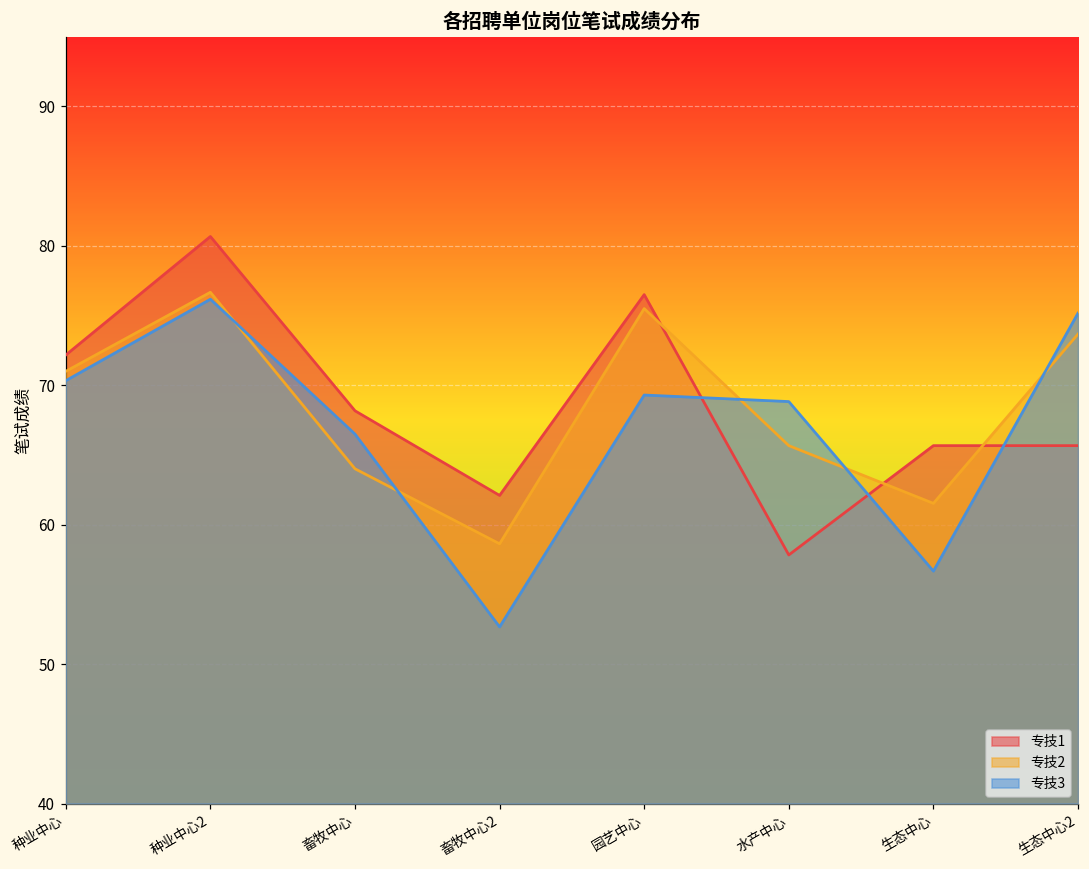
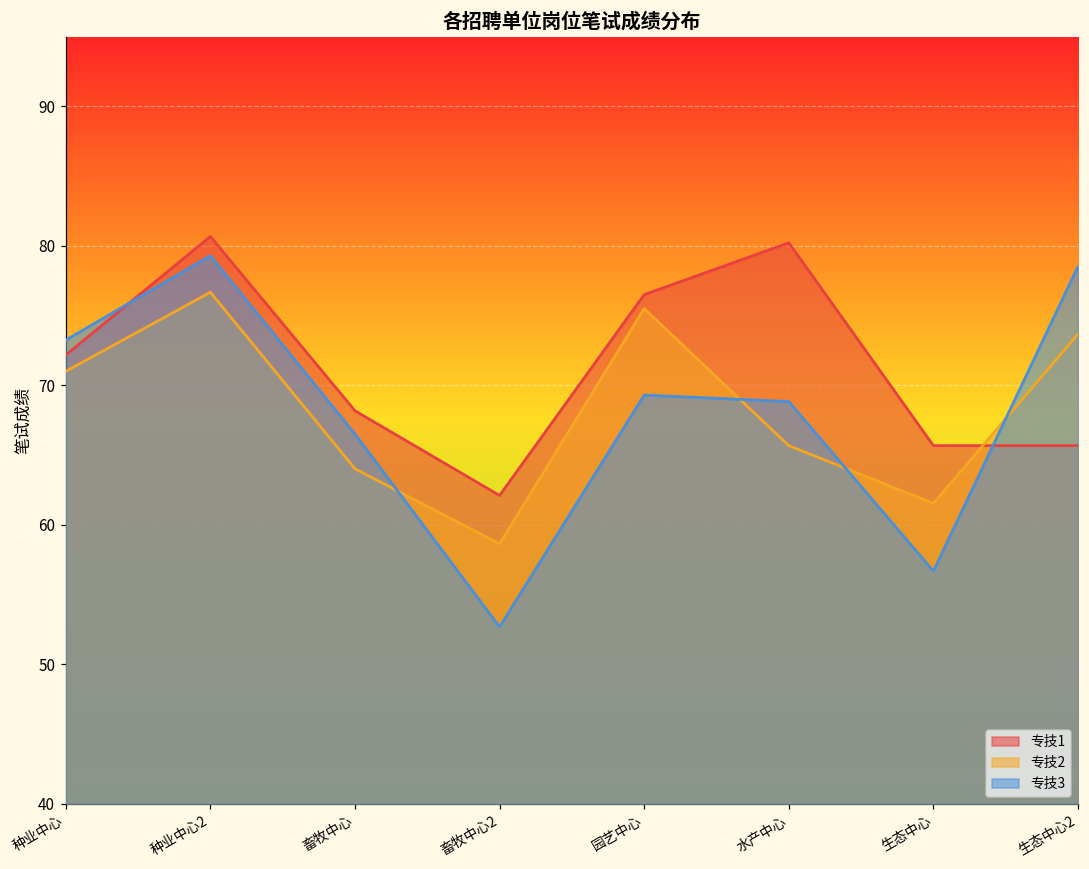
  {
    "专技1": {
      "种业中心": 72.2,
      "种业中心2": 80.7,
      "畜牧中心": 68.2,
      "畜牧中心2": 62.1,
      "园艺中心": 76.5,
-     "水产中心": 57.8,
+     "水产中心": 80.2,
      "生态中心": 65.7,
      "生态中心2": 65.7
    },
    "专技2": {
      "种业中心": 71.0,
      "种业中心2": 76.7,
      "畜牧中心": 64.0,
      "畜牧中心2": 58.6,
      "园艺中心": 75.5,
      "水产中心": 65.7,
      "生态中心": 61.5,
      "生态中心2": 73.7
    },
    "专技3": {
-     "种业中心": 70.3,
-     "种业中心2": 76.2,
+     "种业中心": 73.2,
+     "种业中心2": 79.3,
      "畜牧中心": 66.5,
      "畜牧中心2": 52.7,
      "园艺中心": 69.3,
      "水产中心": 68.8,
      "生态中心": 56.7,
-     "生态中心2": 75.2
+     "生态中心2": 78.5
    }
  }
